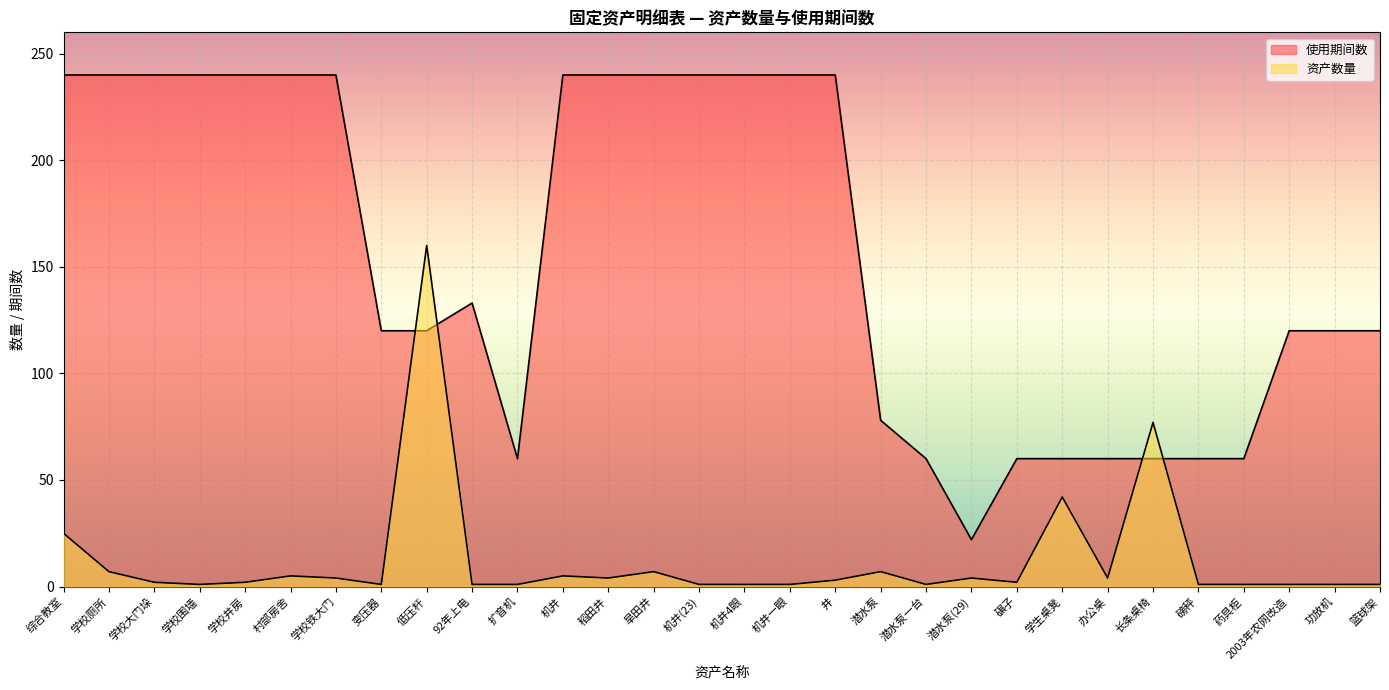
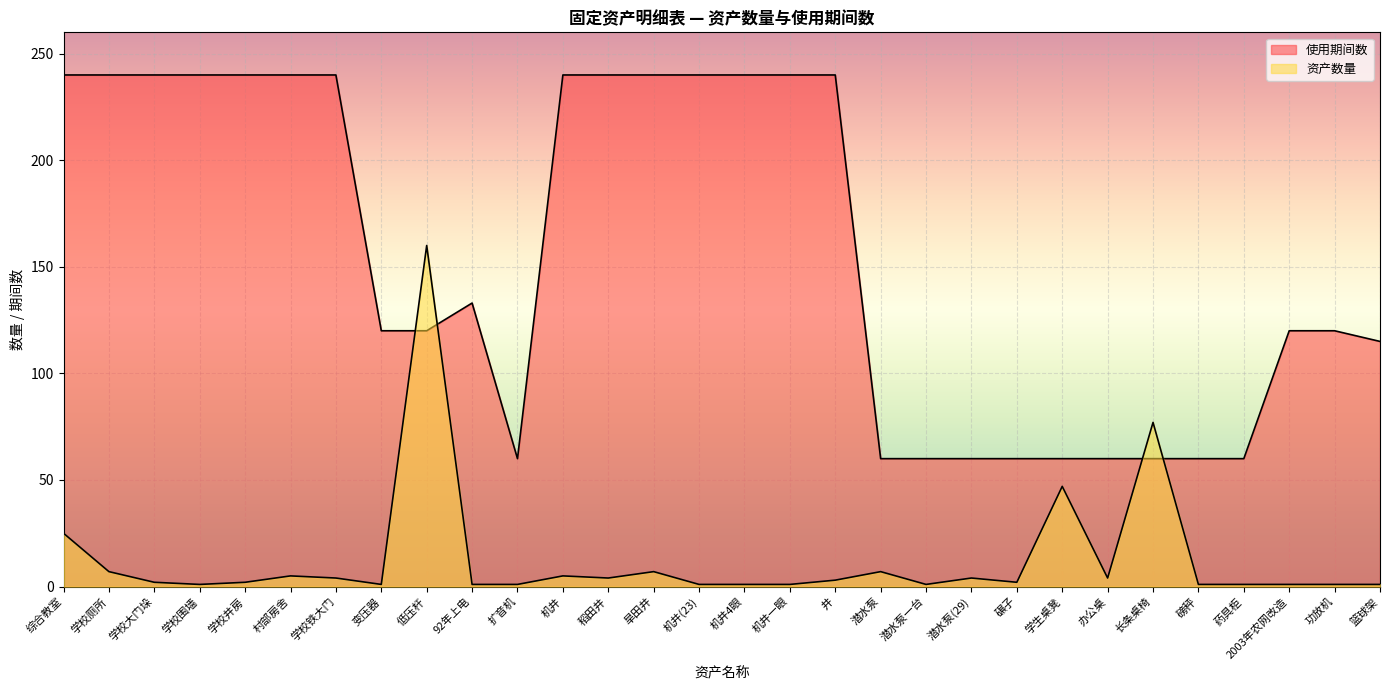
  {
    "使用期间数": {
      "综合教室": 240,
      "学校厕所": 240,
      "学校大门垛": 240,
      "学校围墙": 240,
      "学校井房": 240,
      "村部房舍": 240,
      "学校铁大门": 240,
      "变压器": 120,
      "低压杆": 120,
      "92年上电": 133,
      "扩音机": 60,
      "机井": 240,
      "稻田井": 240,
      "旱田井": 240,
      "机井(23)": 240,
      "机井4眼": 240,
      "机井一眼": 240,
      "井": 240,
-     "潜水泵": 78,
+     "潜水泵": 60,
      "潜水泵一台": 60,
-     "潜水泵(29)": 22,
+     "潜水泵(29)": 60,
      "碾子": 60,
      "学生桌凳": 60,
      "办公桌": 60,
      "长条桌椅": 60,
      "磅秤": 60,
      "药具柜": 60,
      "2003年农网改造": 120,
      "功放机": 120,
-     "篮球架": 120
+     "篮球架": 115
    },
    "资产数量": {
      "综合教室": 25,
      "学校厕所": 7,
      "学校大门垛": 2,
      "学校围墙": 1,
      "学校井房": 2,
      "村部房舍": 5,
      "学校铁大门": 4,
      "变压器": 1,
      "低压杆": 160,
      "92年上电": 1,
      "扩音机": 1,
      "机井": 5,
      "稻田井": 4,
      "旱田井": 7,
      "机井(23)": 1,
      "机井4眼": 1,
      "机井一眼": 1,
      "井": 3,
      "潜水泵": 7,
      "潜水泵一台": 1,
      "潜水泵(29)": 4,
      "碾子": 2,
-     "学生桌凳": 42,
+     "学生桌凳": 47,
      "办公桌": 4,
      "长条桌椅": 77,
      "磅秤": 1,
      "药具柜": 1,
      "2003年农网改造": 1,
      "功放机": 1,
      "篮球架": 1
    }
  }
